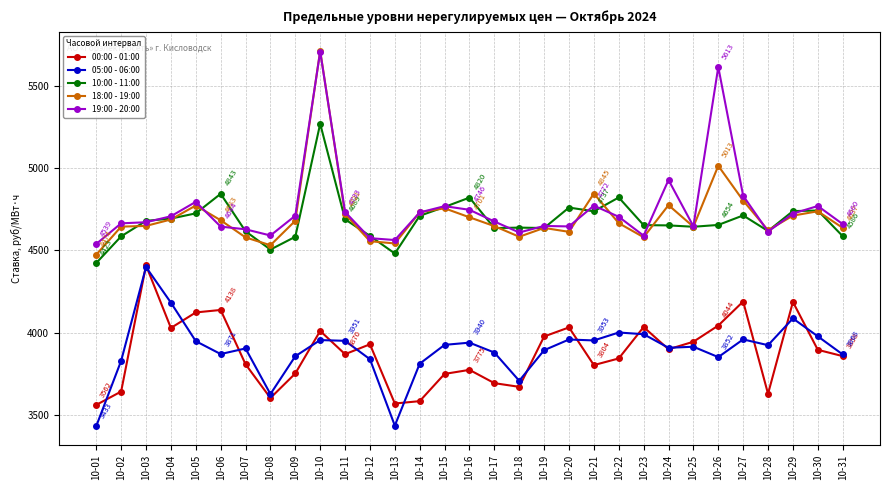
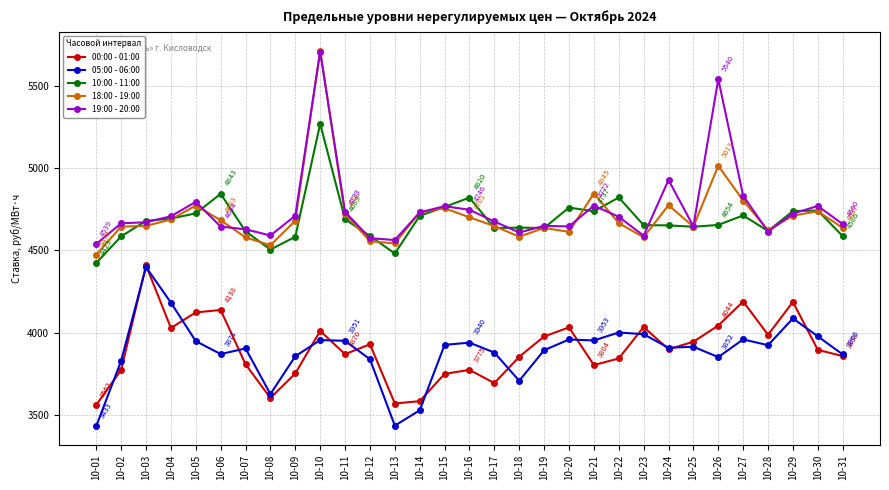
  {
    "00:00 - 01:00": {
-     "10-02": 3640,
+     "10-02": 3770,
      "10-04": 4030,
      "10-05": 4120,
      "10-07": 3810,
      "10-08": 3600,
      "10-09": 3750,
      "10-10": 4010,
      "10-12": 3930,
      "10-13": 3570,
      "10-14": 3580,
      "10-15": 3750,
      "10-17": 3690,
-     "10-18": 3670,
+     "10-18": 3850,
      "10-19": 3980,
      "10-20": 4030,
      "10-22": 3840,
      "10-23": 4030,
      "10-25": 3950,
-     "10-28": 3630,
+     "10-28": 3990,
      "10-29": 4190,
      "10-30": 3900
    },
    "05:00 - 06:00": {
      "10-02": 3830,
      "10-04": 4180,
      "10-05": 3950,
      "10-08": 3630,
      "10-09": 3860,
      "10-10": 3960,
      "10-12": 3840,
      "10-13": 3440,
-     "10-14": 3810,
+     "10-14": 3530,
      "10-15": 3930,
      "10-17": 3880,
      "10-18": 3710,
      "10-19": 3890,
      "10-20": 3960,
      "10-23": 3990,
      "10-25": 3920,
      "10-28": 3920,
      "10-29": 4090,
      "10-30": 3980
    },
    "10:00 - 11:00": {
      "10-06": 4843,
      "10-26": 4654
    },
    "18:00 - 19:00": {
      "10-26": 5013
    },
    "19:00 - 20:00": {
-     "10-26": 5613
+     "10-26": 5540
    }
  }
